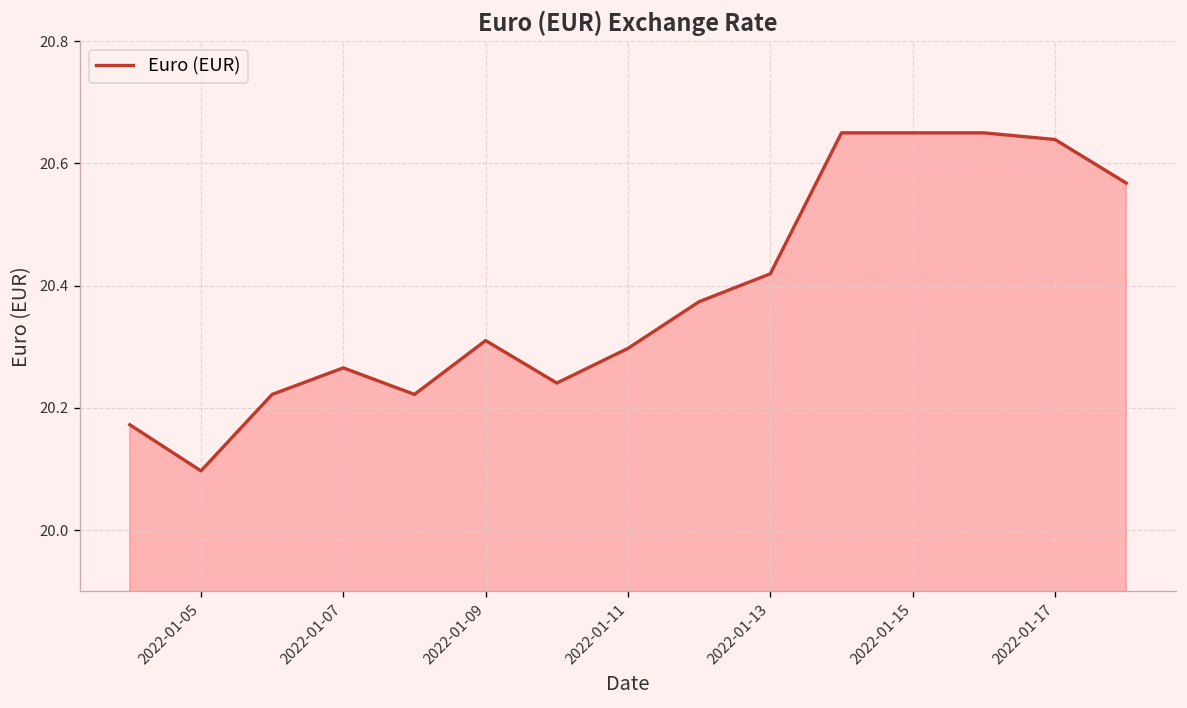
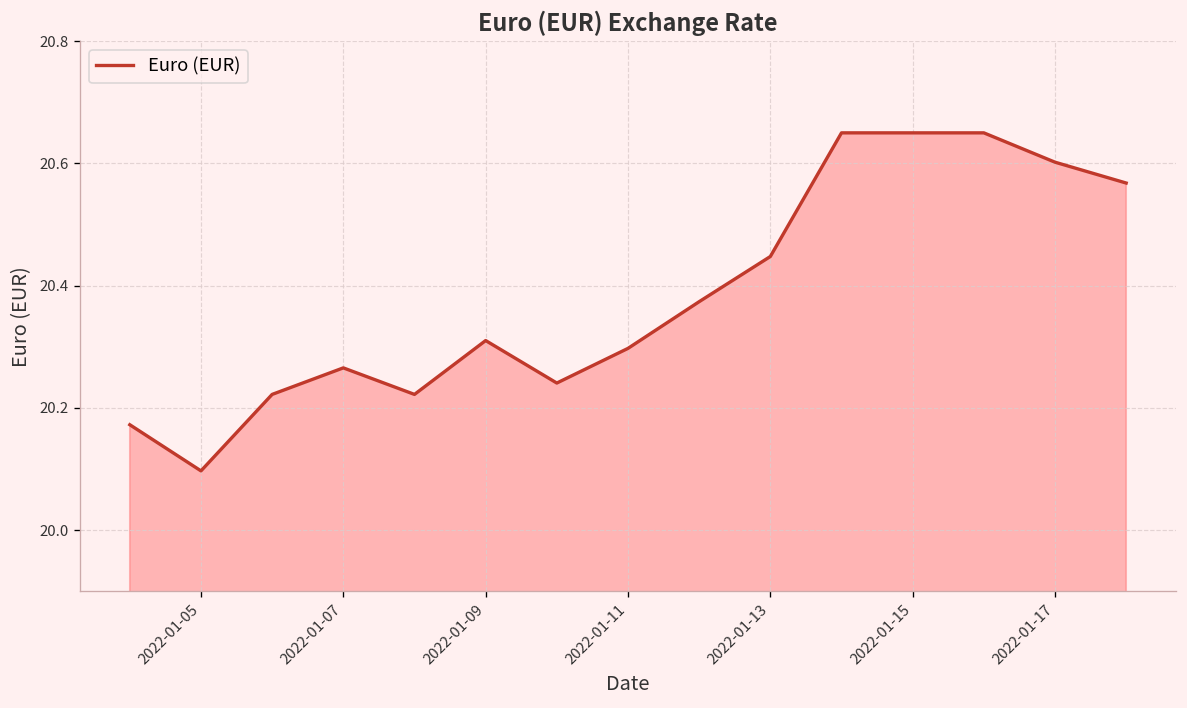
  {
    "2022-01-05": 20.10,
    "2022-01-07": 20.27,
    "2022-01-09": 20.31,
    "2022-01-11": 20.30,
-   "2022-01-13": 20.42,
+   "2022-01-13": 20.45,
    "2022-01-15": 20.65,
-   "2022-01-17": 20.64
+   "2022-01-17": 20.60
  }
